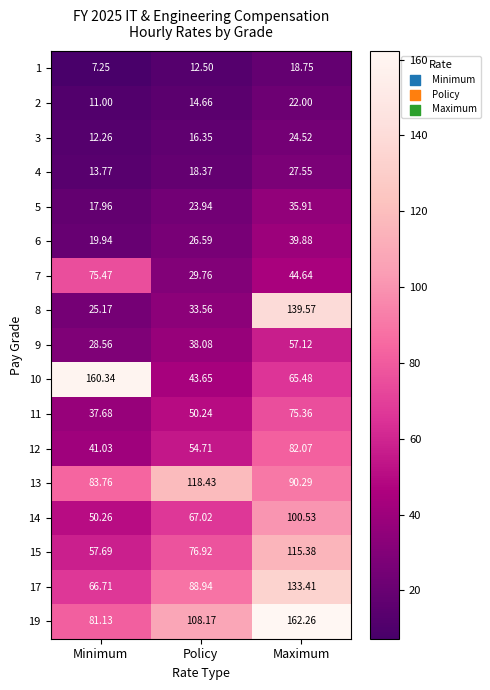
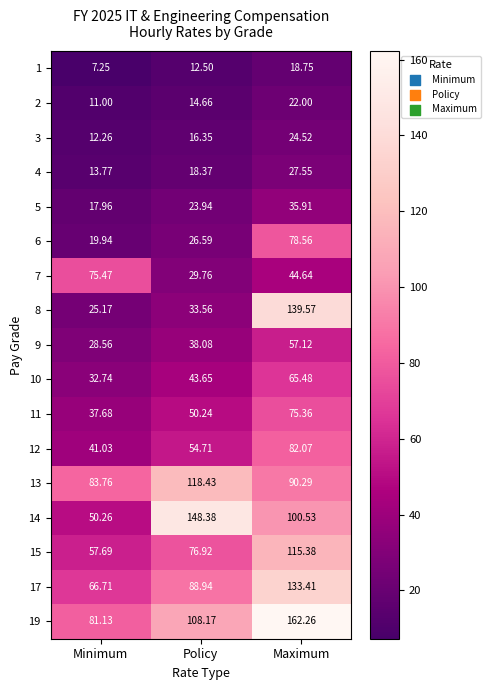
  {
    "1": {
      "Minimum": 7.25,
      "Policy": 12.50,
      "Maximum": 18.75
    },
    "2": {
      "Minimum": 11.00,
      "Policy": 14.66,
      "Maximum": 22.00
    },
    "3": {
      "Minimum": 12.26,
      "Policy": 16.35,
      "Maximum": 24.52
    },
    "4": {
      "Minimum": 13.77,
      "Policy": 18.37,
      "Maximum": 27.55
    },
    "5": {
      "Minimum": 17.96,
      "Policy": 23.94,
      "Maximum": 35.91
    },
    "6": {
      "Minimum": 19.94,
      "Policy": 26.59,
-     "Maximum": 39.88
+     "Maximum": 78.56
    },
    "7": {
      "Minimum": 75.47,
      "Policy": 29.76,
      "Maximum": 44.64
    },
    "8": {
      "Minimum": 25.17,
      "Policy": 33.56,
      "Maximum": 139.57
    },
    "9": {
      "Minimum": 28.56,
      "Policy": 38.08,
      "Maximum": 57.12
    },
    "10": {
-     "Minimum": 160.34,
+     "Minimum": 32.74,
      "Policy": 43.65,
      "Maximum": 65.48
    },
    "11": {
      "Minimum": 37.68,
      "Policy": 50.24,
      "Maximum": 75.36
    },
    "12": {
      "Minimum": 41.03,
      "Policy": 54.71,
      "Maximum": 82.07
    },
    "13": {
      "Minimum": 83.76,
      "Policy": 118.43,
      "Maximum": 90.29
    },
    "14": {
      "Minimum": 50.26,
-     "Policy": 67.02,
+     "Policy": 148.38,
      "Maximum": 100.53
    },
    "15": {
      "Minimum": 57.69,
      "Policy": 76.92,
      "Maximum": 115.38
    },
    "17": {
      "Minimum": 66.71,
      "Policy": 88.94,
      "Maximum": 133.41
    },
    "19": {
      "Minimum": 81.13,
      "Policy": 108.17,
      "Maximum": 162.26
    }
  }
